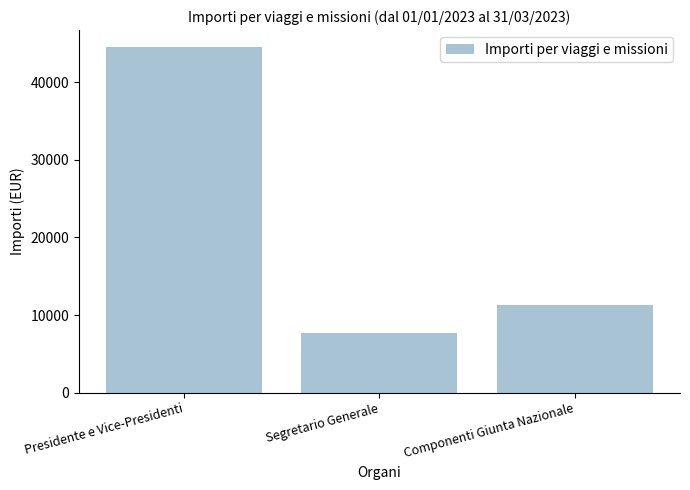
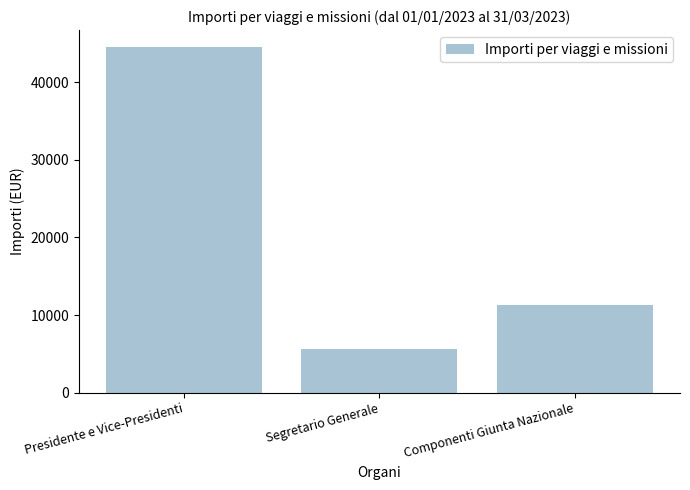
  {
    "Presidente e Vice-Presidenti": 44000,
-   "Segretario Generale": 8000,
+   "Segretario Generale": 6000,
    "Componenti Giunta Nazionale": 11000
  }
